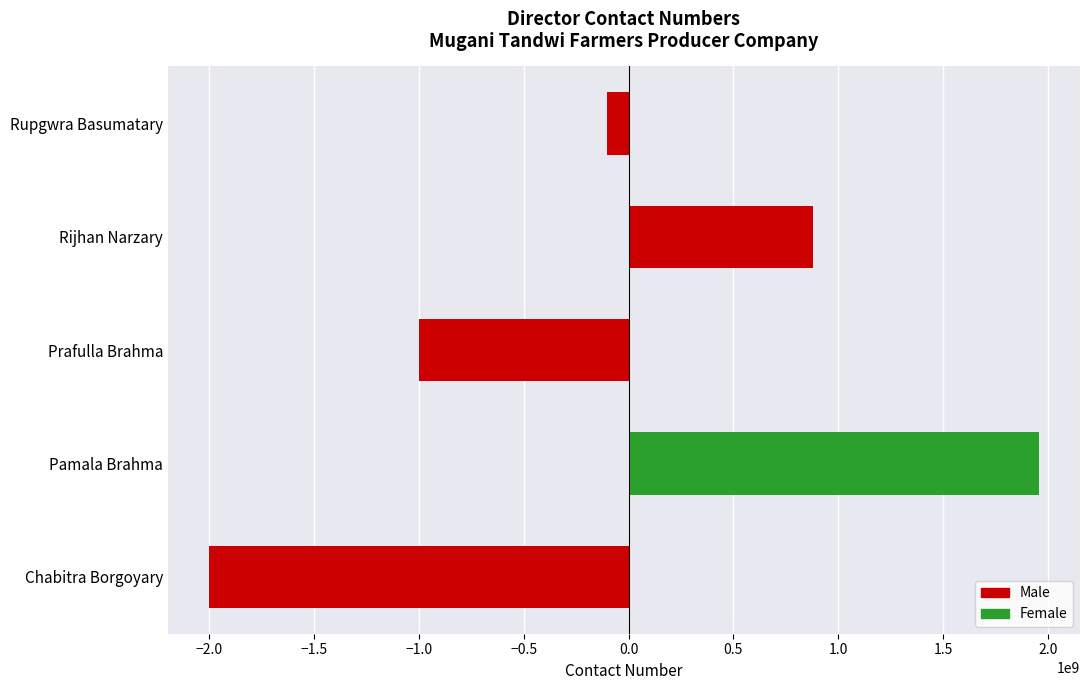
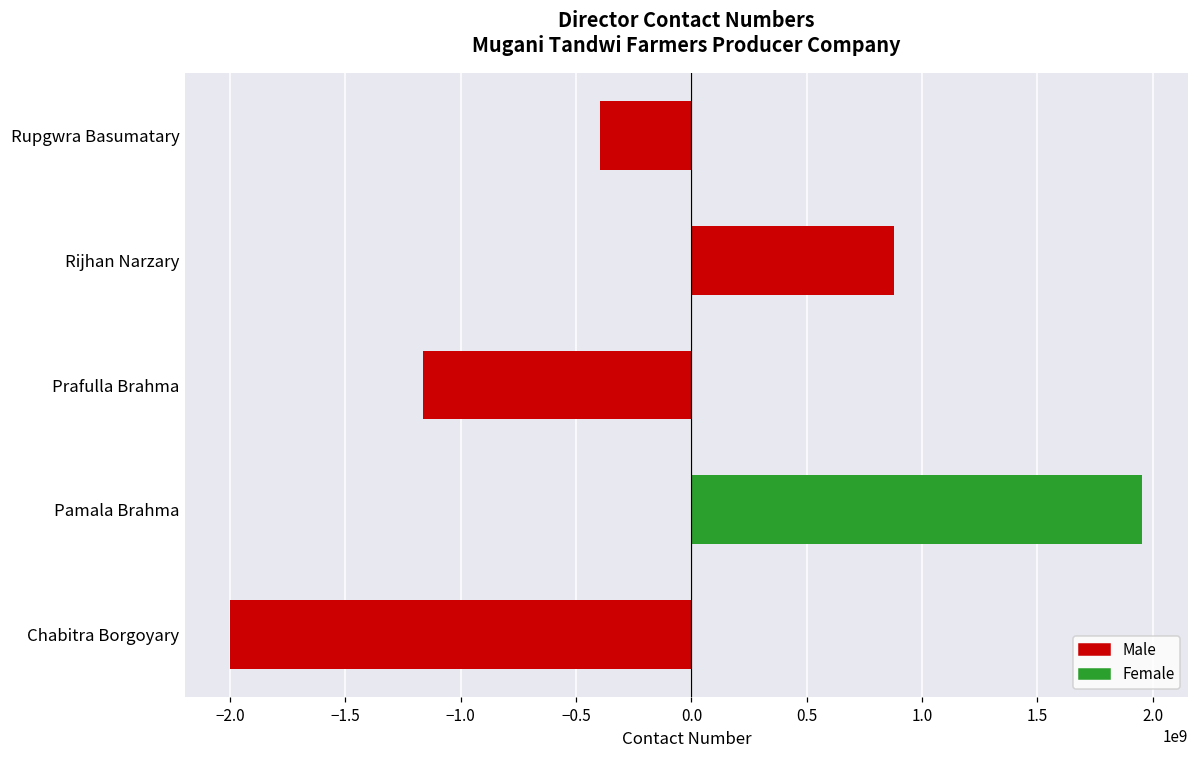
  {
-   "Rupgwra Basumatary": -100000000,
+   "Rupgwra Basumatary": -390000000,
    "Rijhan Narzary": 880000000,
-   "Prafulla Brahma": -1000000000,
+   "Prafulla Brahma": -1160000000,
    "Pamala Brahma": 1950000000,
    "Chabitra Borgoyary": -2000000000
  }
